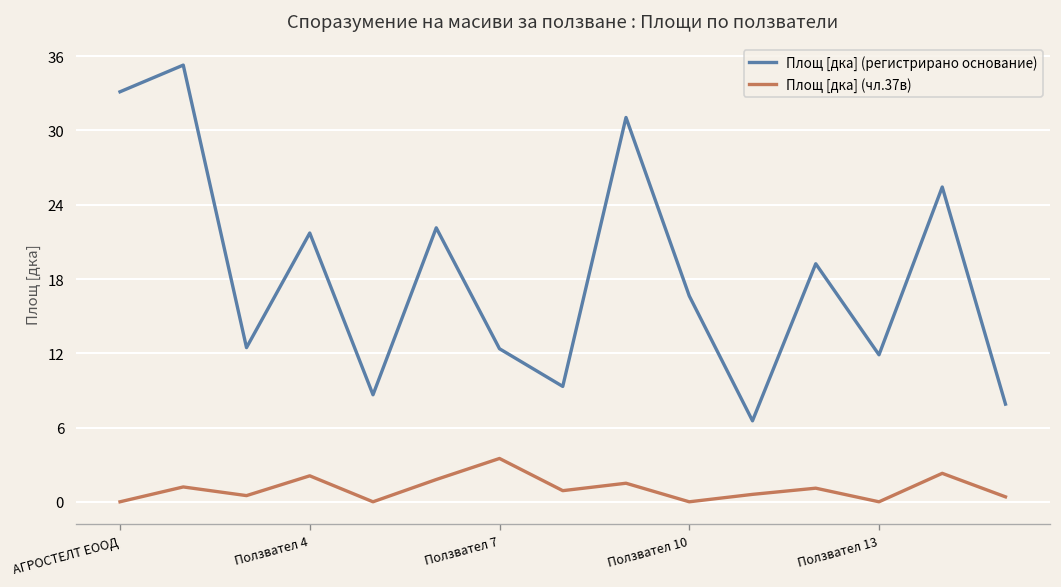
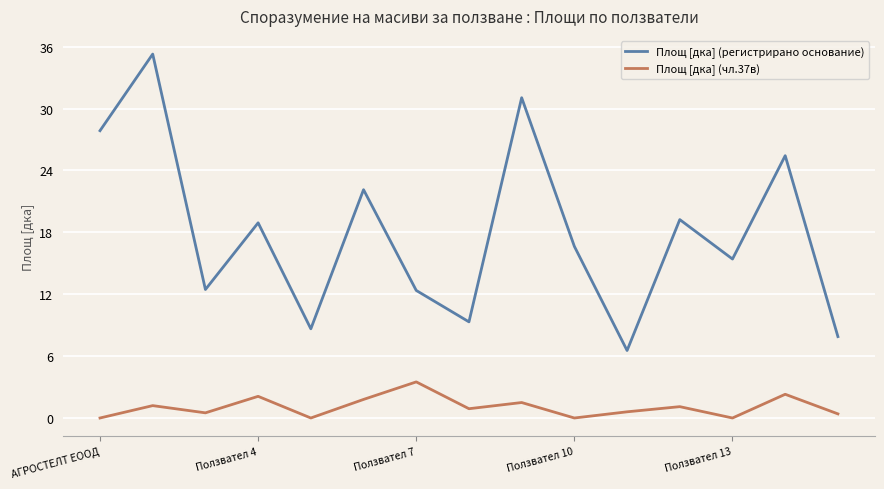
  {
    "Площ [дка] (регистрирано основание)": {
-     "АГРОСТЕЛТ ЕООД": 33.1,
-     "Ползвател 4": 21.7,
+     "АГРОСТЕЛТ ЕООД": 27.9,
+     "Ползвател 4": 18.9,
      "Ползвател 7": 12.4,
      "Ползвател 10": 16.6,
-     "Ползвател 13": 11.9
+     "Ползвател 13": 15.4
    },
    "Площ [дка] (чл.37в)": {
      "АГРОСТЕЛТ ЕООД": 0.0,
      "Ползвател 4": 2.1,
      "Ползвател 7": 3.5,
      "Ползвател 10": 0.0,
      "Ползвател 13": 0.0
    }
  }
